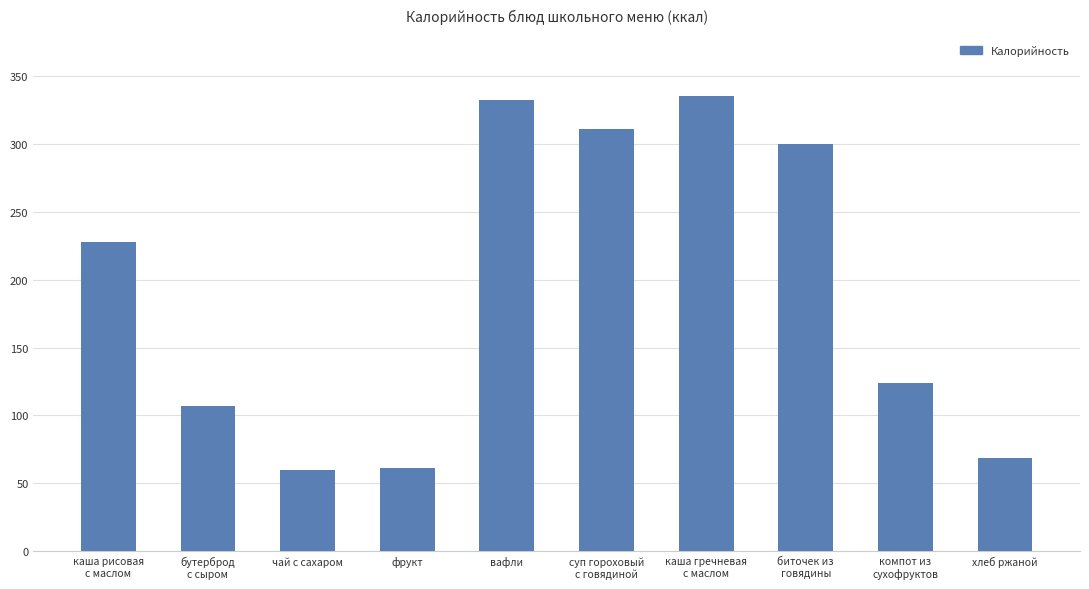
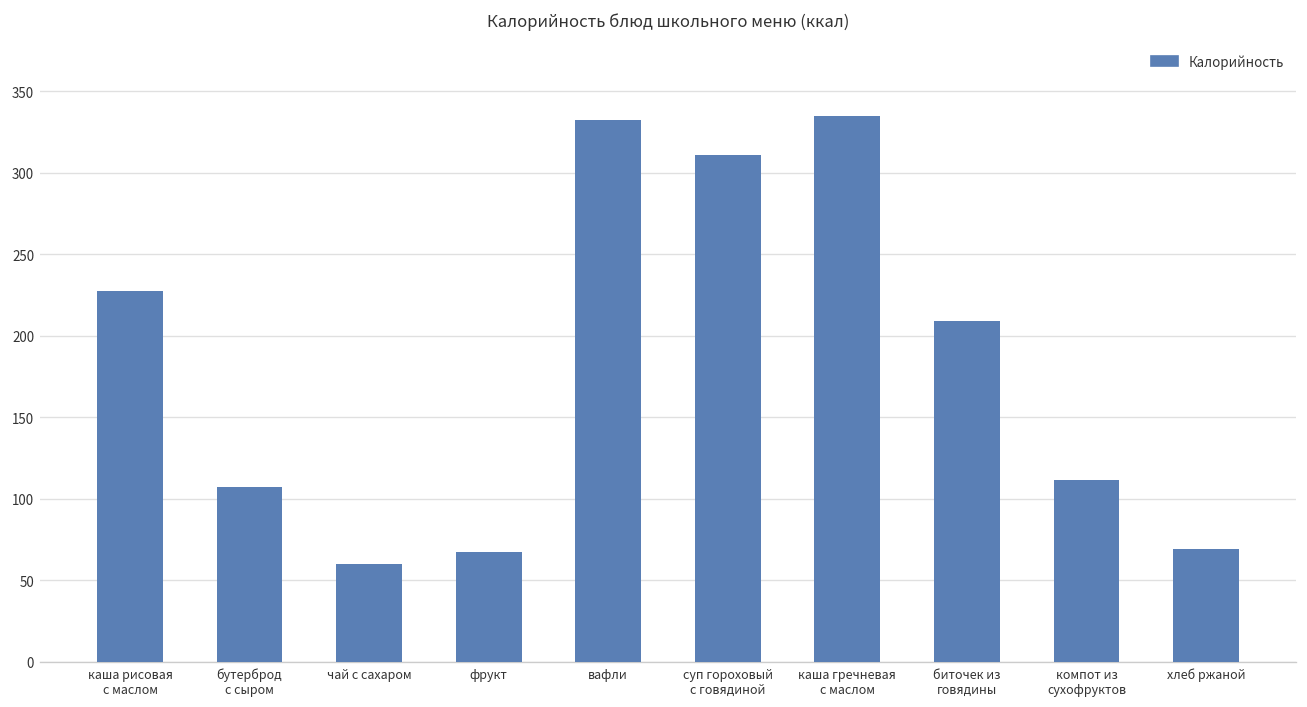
  {
    "каша рисовая с маслом": 228,
    "бутерброд с сыром": 107,
    "чай с сахаром": 60,
-   "фрукт": 61,
+   "фрукт": 67,
    "вафли": 332,
    "суп гороховый с говядиной": 311,
    "каша гречневая с маслом": 335,
-   "биточек из говядины": 300,
-   "компот из сухофруктов": 124,
+   "биточек из говядины": 209,
+   "компот из сухофруктов": 112,
    "хлеб ржаной": 69
  }
